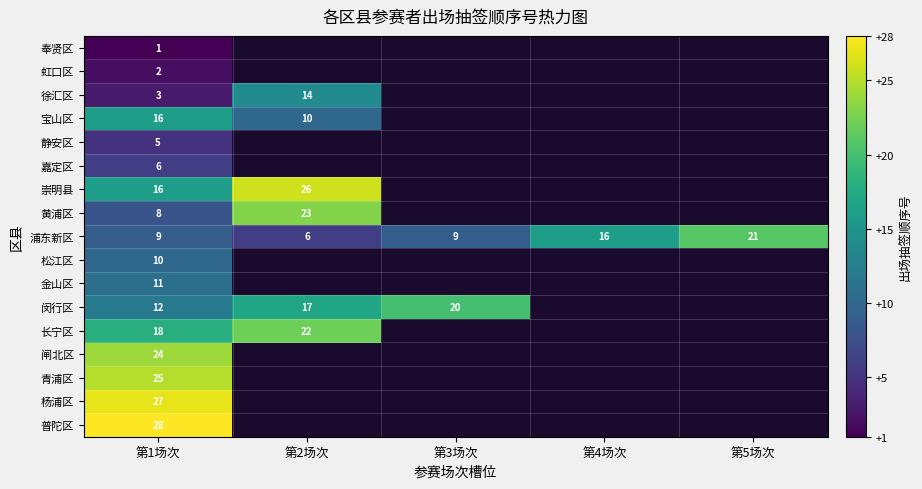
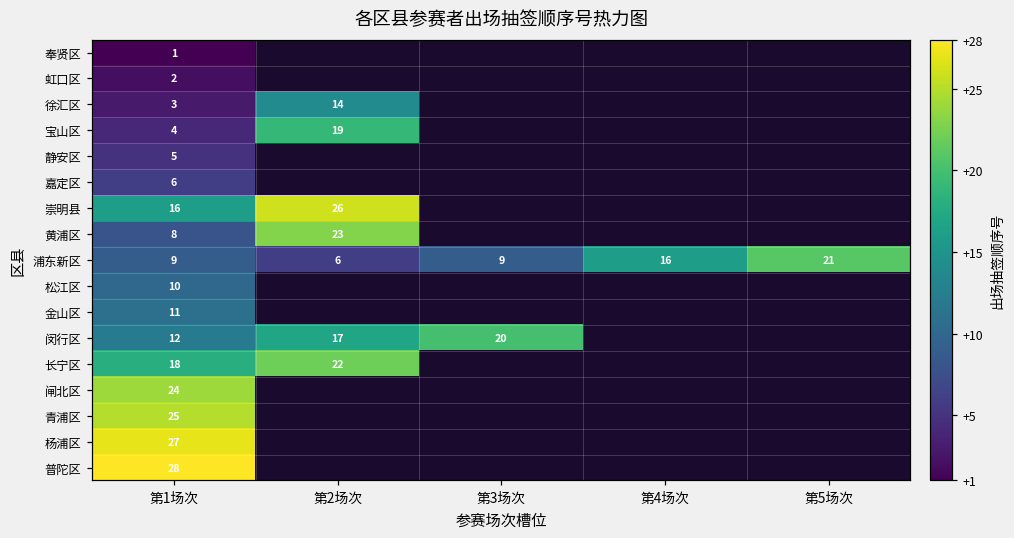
  {
    "奉贤区": {
      "第1场次": 1
    },
    "虹口区": {
      "第1场次": 2
    },
    "徐汇区": {
      "第1场次": 3,
      "第2场次": 14
    },
    "宝山区": {
-     "第1场次": 16,
-     "第2场次": 10
+     "第1场次": 4,
+     "第2场次": 19
    },
    "静安区": {
      "第1场次": 5
    },
    "嘉定区": {
      "第1场次": 6
    },
    "崇明县": {
      "第1场次": 16,
      "第2场次": 26
    },
    "黄浦区": {
      "第1场次": 8,
      "第2场次": 23
    },
    "浦东新区": {
      "第1场次": 9,
      "第2场次": 6,
      "第3场次": 9,
      "第4场次": 16,
      "第5场次": 21
    },
    "松江区": {
      "第1场次": 10
    },
    "金山区": {
      "第1场次": 11
    },
    "闵行区": {
      "第1场次": 12,
      "第2场次": 17,
      "第3场次": 20
    },
    "长宁区": {
      "第1场次": 18,
      "第2场次": 22
    },
    "闸北区": {
      "第1场次": 24
    },
    "青浦区": {
      "第1场次": 25
    },
    "杨浦区": {
      "第1场次": 27
    },
    "普陀区": {
      "第1场次": 28
    }
  }
